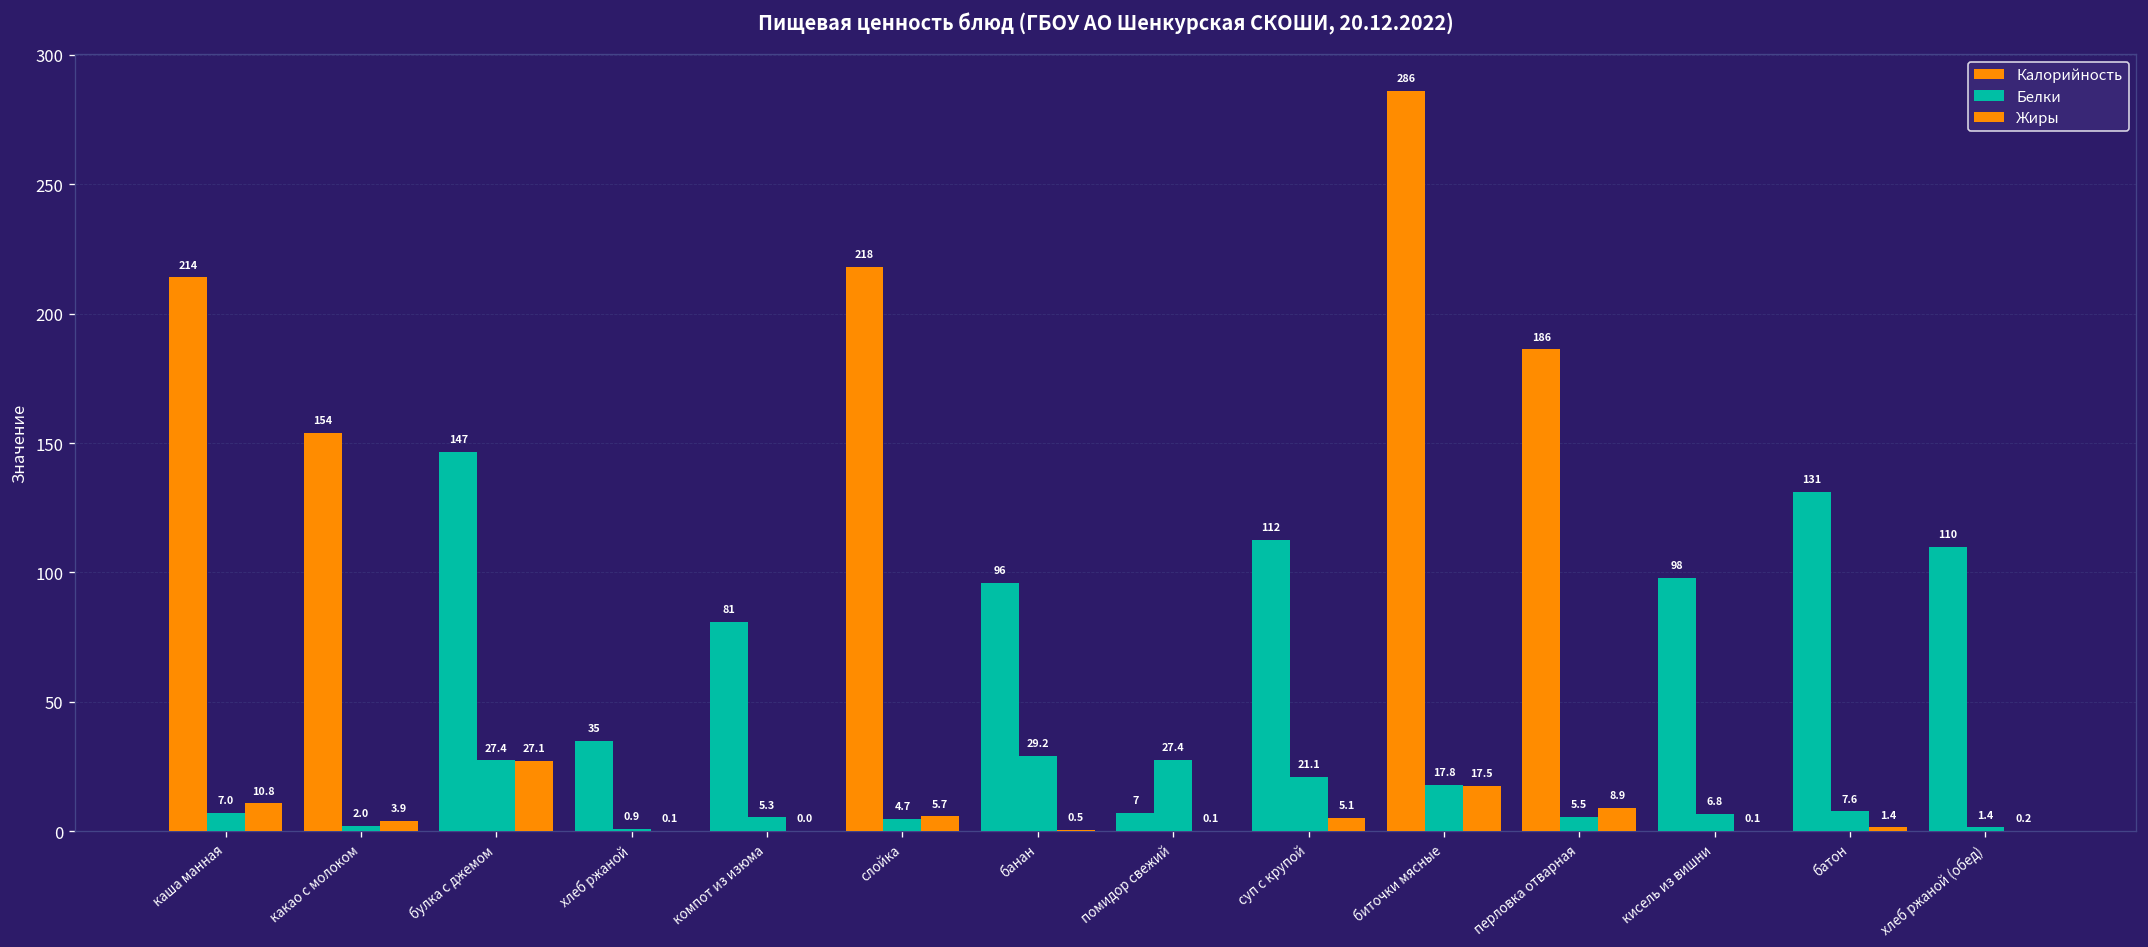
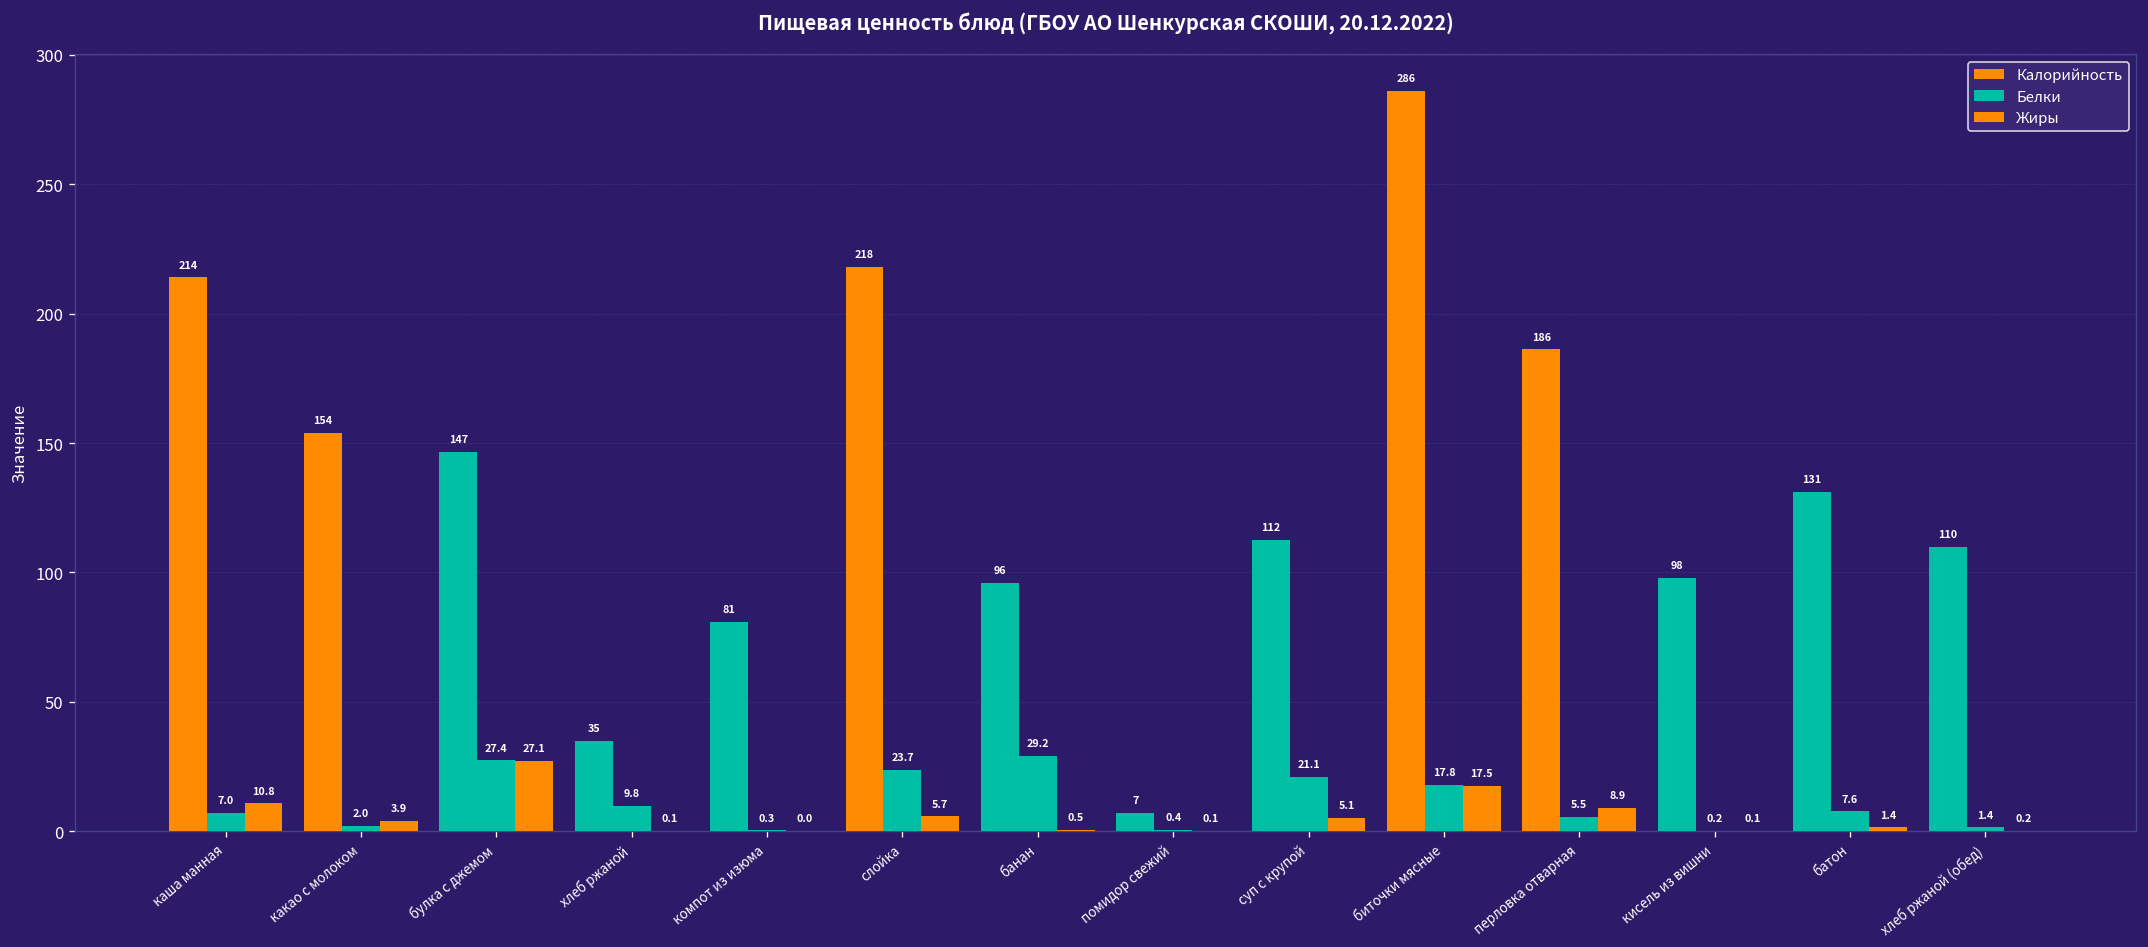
  {
    "Белки": {
      "каша манная": 7.0,
      "какао с молоком": 2.0,
      "булка с джемом": 27.4,
-     "хлеб ржаной": 0.9,
-     "компот из изюма": 5.3,
-     "слойка": 4.7,
+     "хлеб ржаной": 9.8,
+     "компот из изюма": 0.3,
+     "слойка": 23.7,
      "банан": 29.2,
-     "помидор свежий": 27.4,
+     "помидор свежий": 0.4,
      "суп с крупой": 21.1,
      "биточки мясные": 17.8,
      "перловка отварная": 5.5,
-     "кисель из вишни": 6.8,
+     "кисель из вишни": 0.2,
      "батон": 7.6,
      "хлеб ржаной (обед)": 1.4
    }
  }
